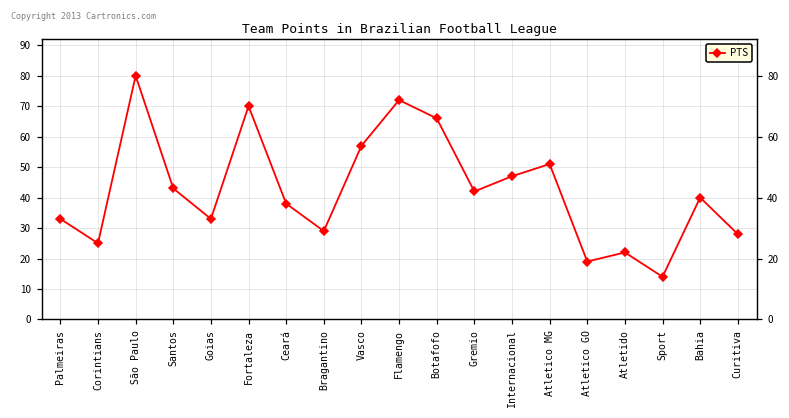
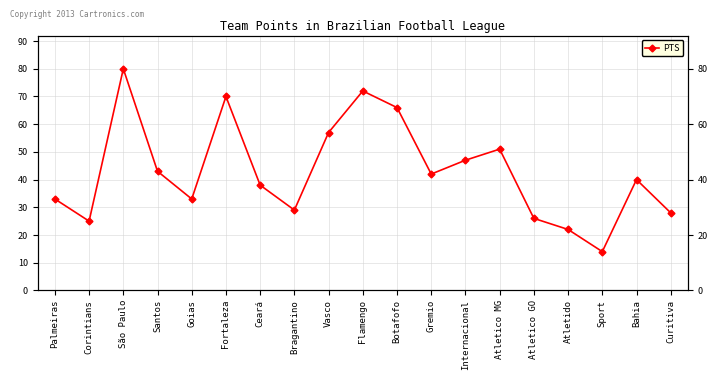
  {
    "Palmeiras": 33,
    "Corintians": 25,
    "São Paulo": 80,
    "Santos": 43,
    "Goias": 33,
    "Fortaleza": 70,
    "Ceará": 38,
    "Bragantino": 29,
    "Vasco": 57,
    "Flamengo": 72,
    "Botafofo": 66,
    "Gremio": 42,
    "Internacional": 47,
    "Atletico MG": 51,
-   "Atletico GO": 19,
+   "Atletico GO": 26,
    "Atletido": 22,
    "Sport": 14,
    "Bahia": 40,
    "Curitiva": 28
  }
